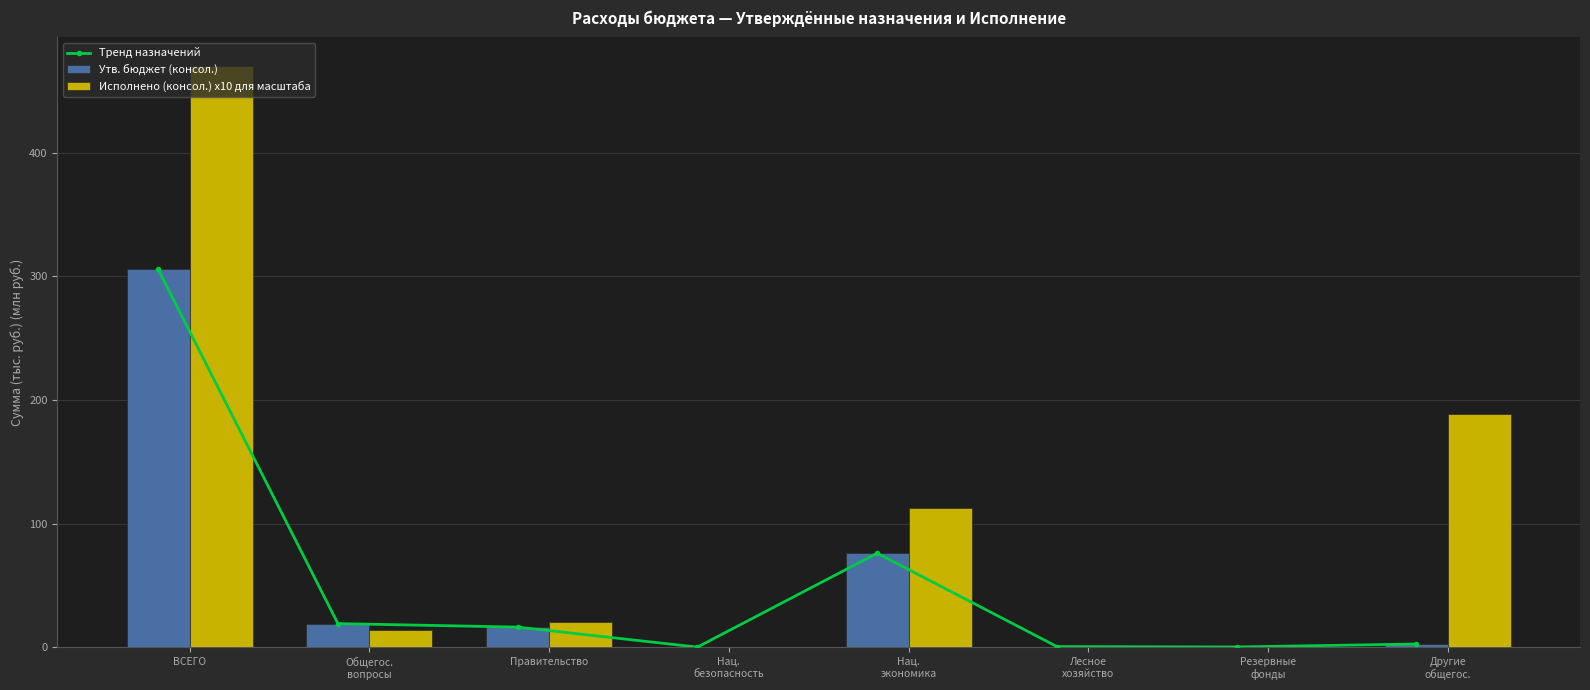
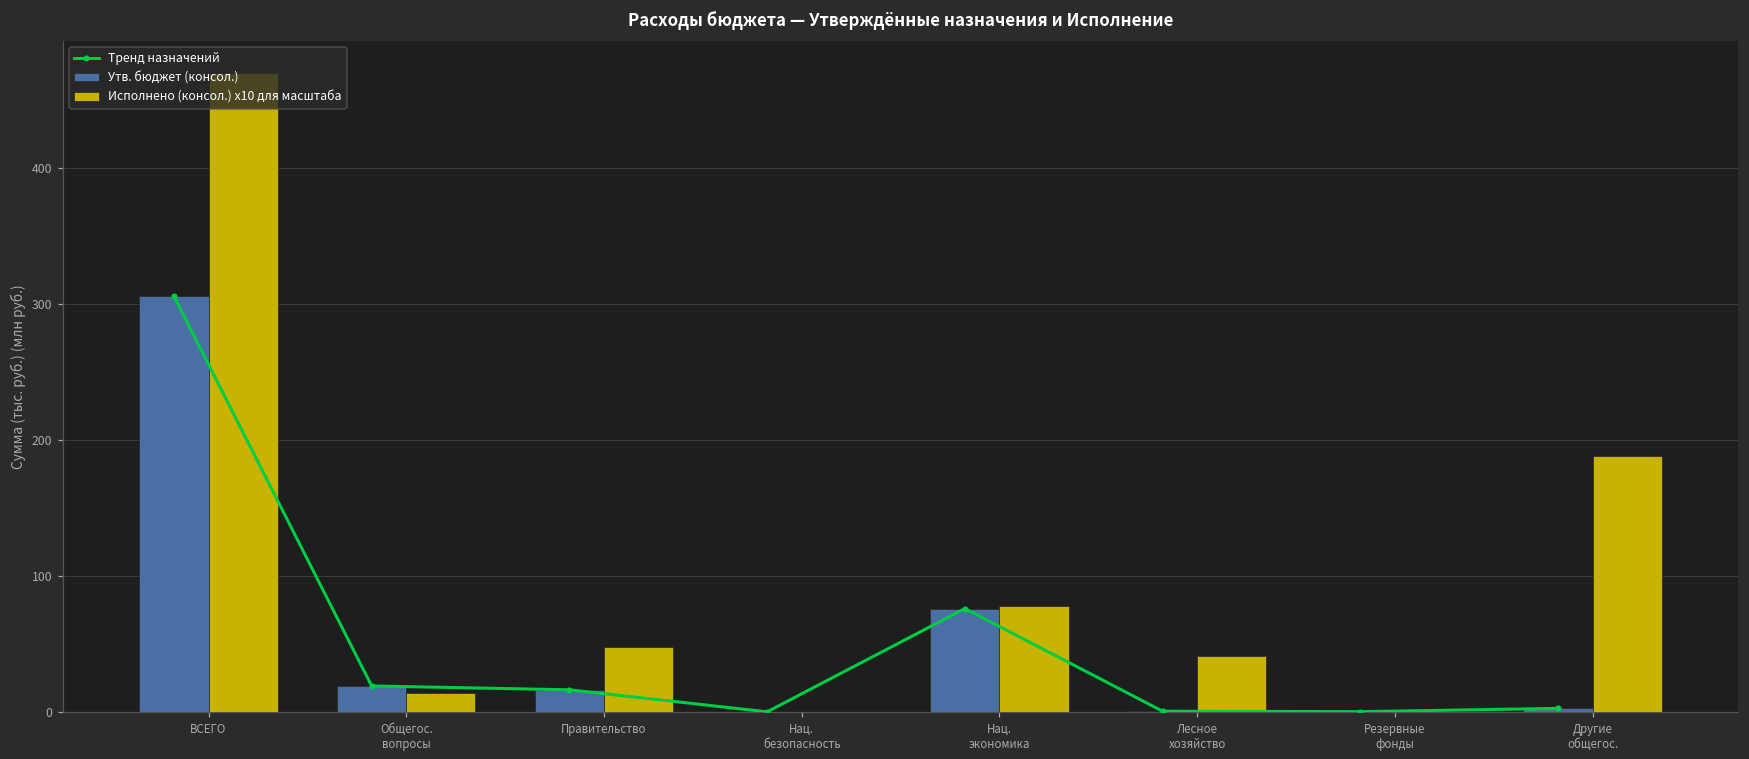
  {
    "Утв. бюджет (консол.)": {
      "ВСЕГО": 306,
      "Общегос. вопросы": 19,
      "Правительство": 16,
      "Нац. экономика": 76,
      "Другие общегос.": 3
    },
    "Исполнено (консол.) x10 для масштаба": {
      "Общегос. вопросы": 14,
-     "Правительство": 21,
+     "Правительство": 48,
      "Нац. безопасность": 0,
-     "Нац. экономика": 113,
-     "Лесное хозяйство": 1,
+     "Нац. экономика": 78,
+     "Лесное хозяйство": 41,
      "Резервные фонды": 0,
      "Другие общегос.": 188
    }
  }
